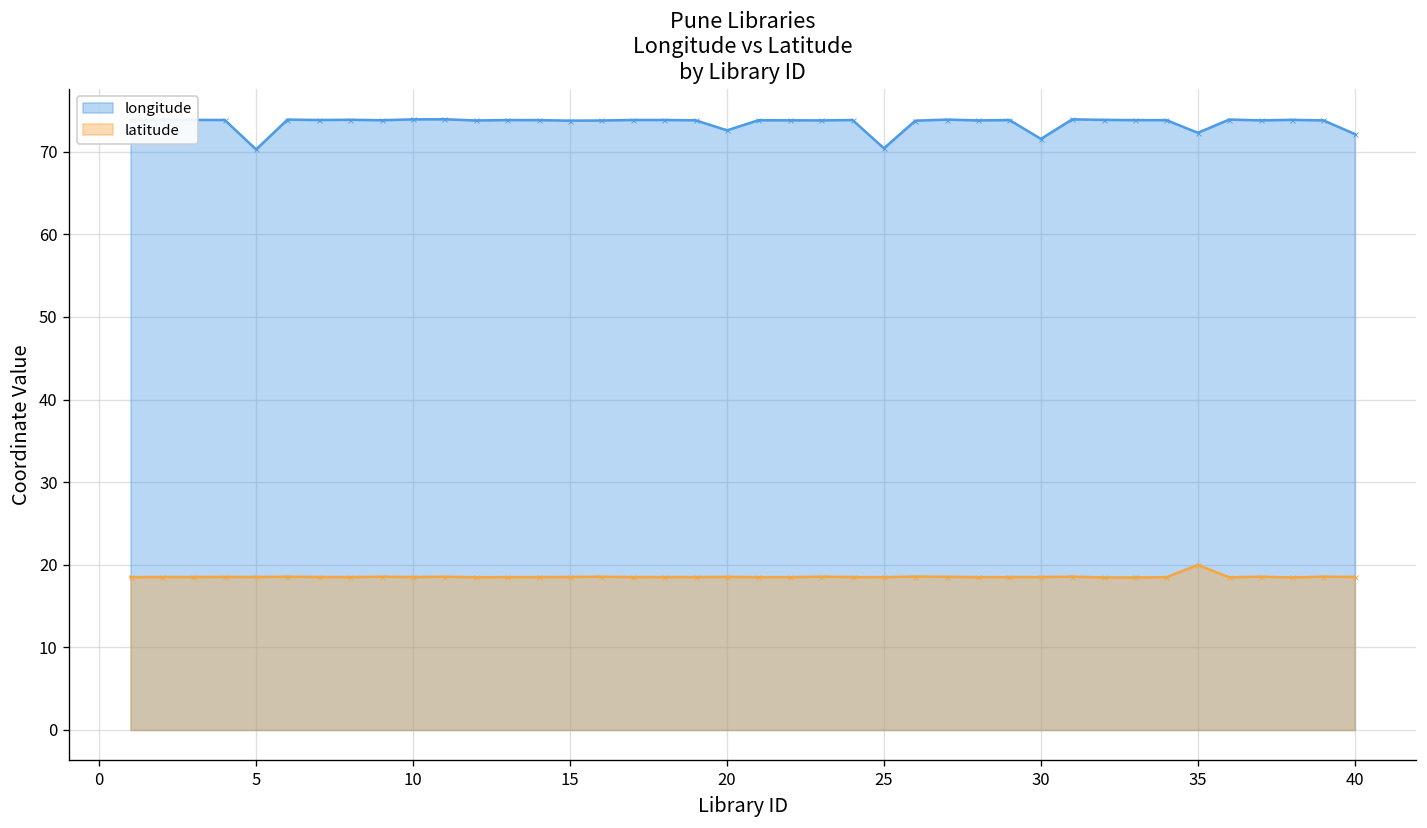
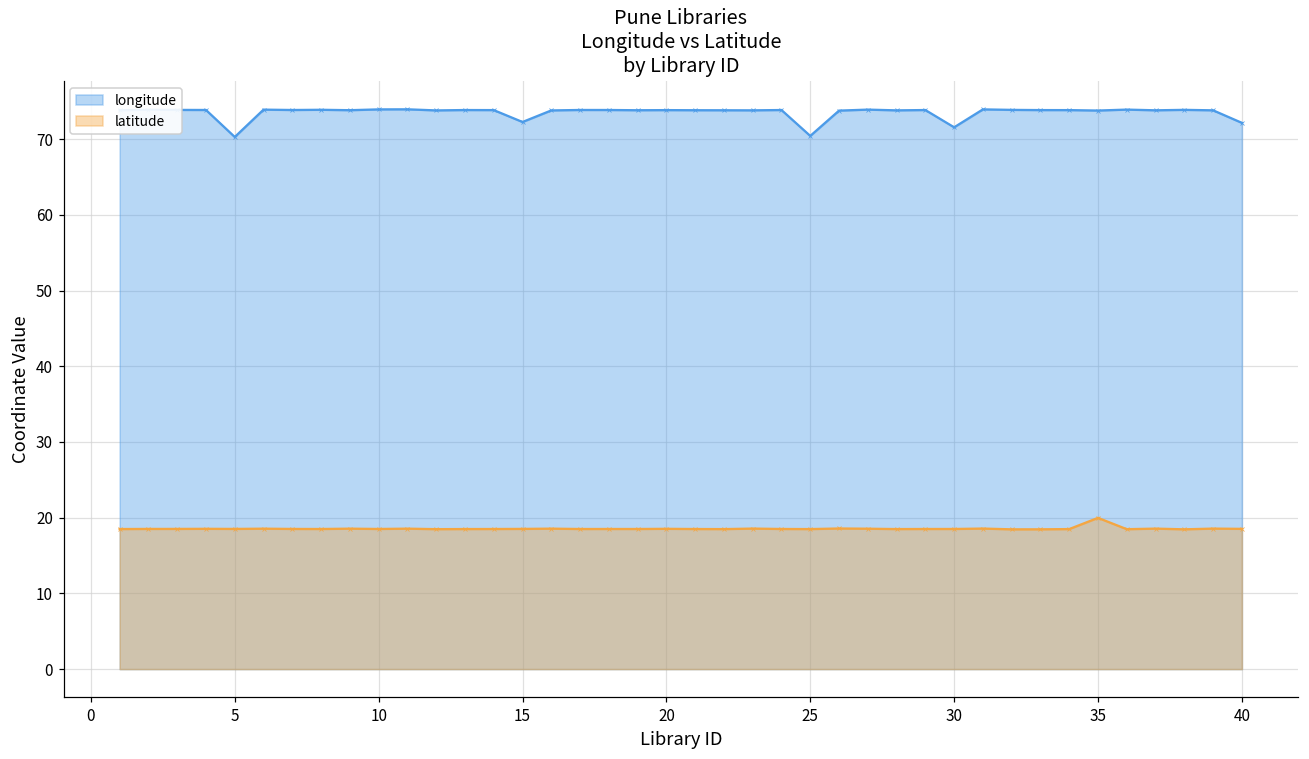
  {
    "longitude": {
      "5": 70,
      "10": 74,
-     "15": 74,
-     "20": 73,
+     "15": 72,
+     "20": 74,
      "25": 70,
      "30": 72,
-     "35": 72,
+     "35": 74,
      "40": 72
    },
    "latitude": {
      "5": 19,
      "10": 19,
      "15": 19,
      "20": 19,
      "25": 18,
      "30": 19,
      "35": 20,
      "40": 19
    }
  }
